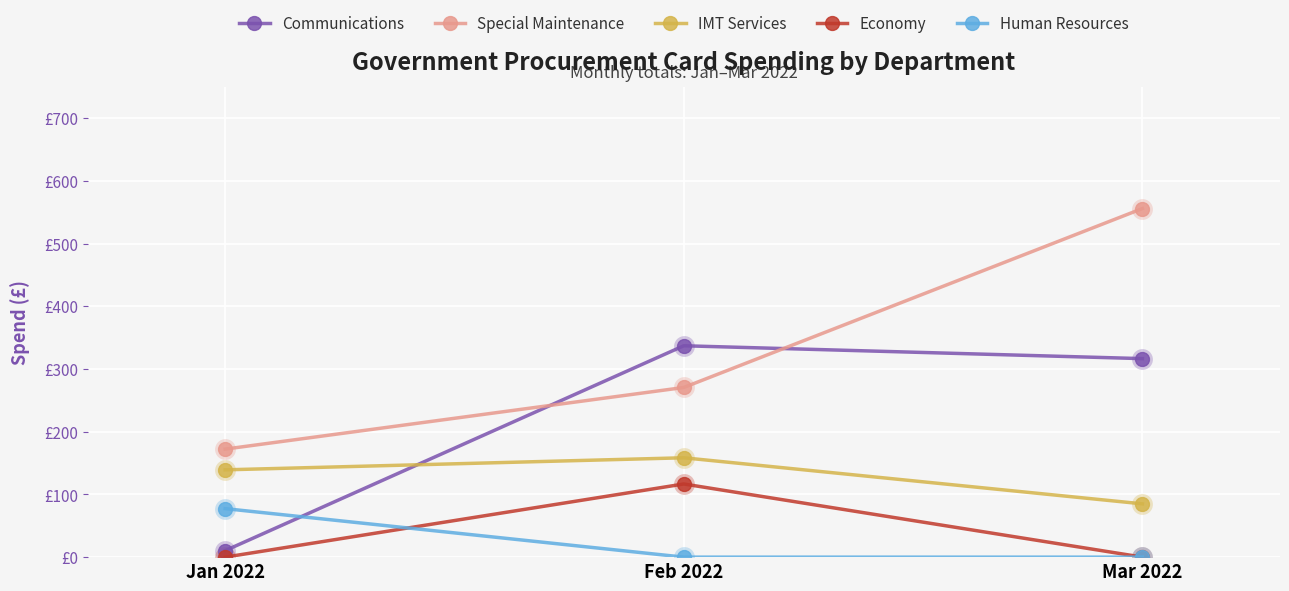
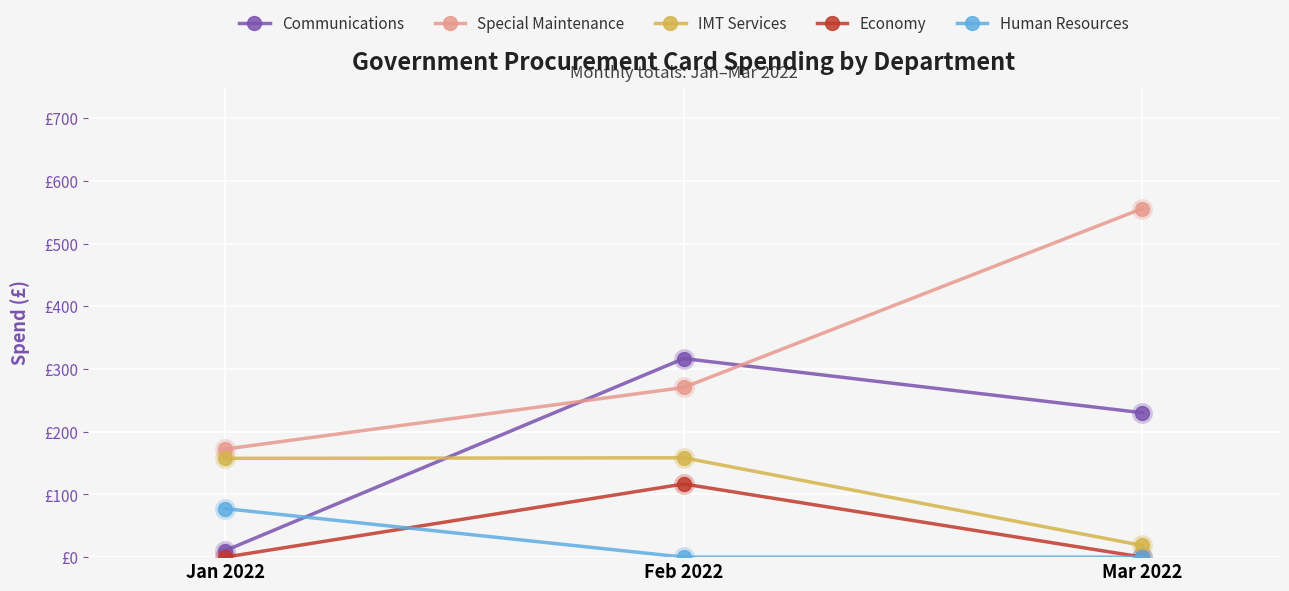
  {
    "Communications": {
      "Jan 2022": "£10",
-     "Feb 2022": "£340",
-     "Mar 2022": "£320"
+     "Feb 2022": "£320",
+     "Mar 2022": "£230"
    },
    "Special Maintenance": {
      "Jan 2022": "£170",
      "Feb 2022": "£270",
      "Mar 2022": "£560"
    },
    "IMT Services": {
-     "Jan 2022": "£140",
+     "Jan 2022": "£160",
      "Feb 2022": "£160",
-     "Mar 2022": "£90"
+     "Mar 2022": "£20"
    },
    "Economy": {
      "Jan 2022": "£0",
      "Feb 2022": "£120"
    },
    "Human Resources": {
      "Jan 2022": "£80",
      "Feb 2022": "£0"
    }
  }
